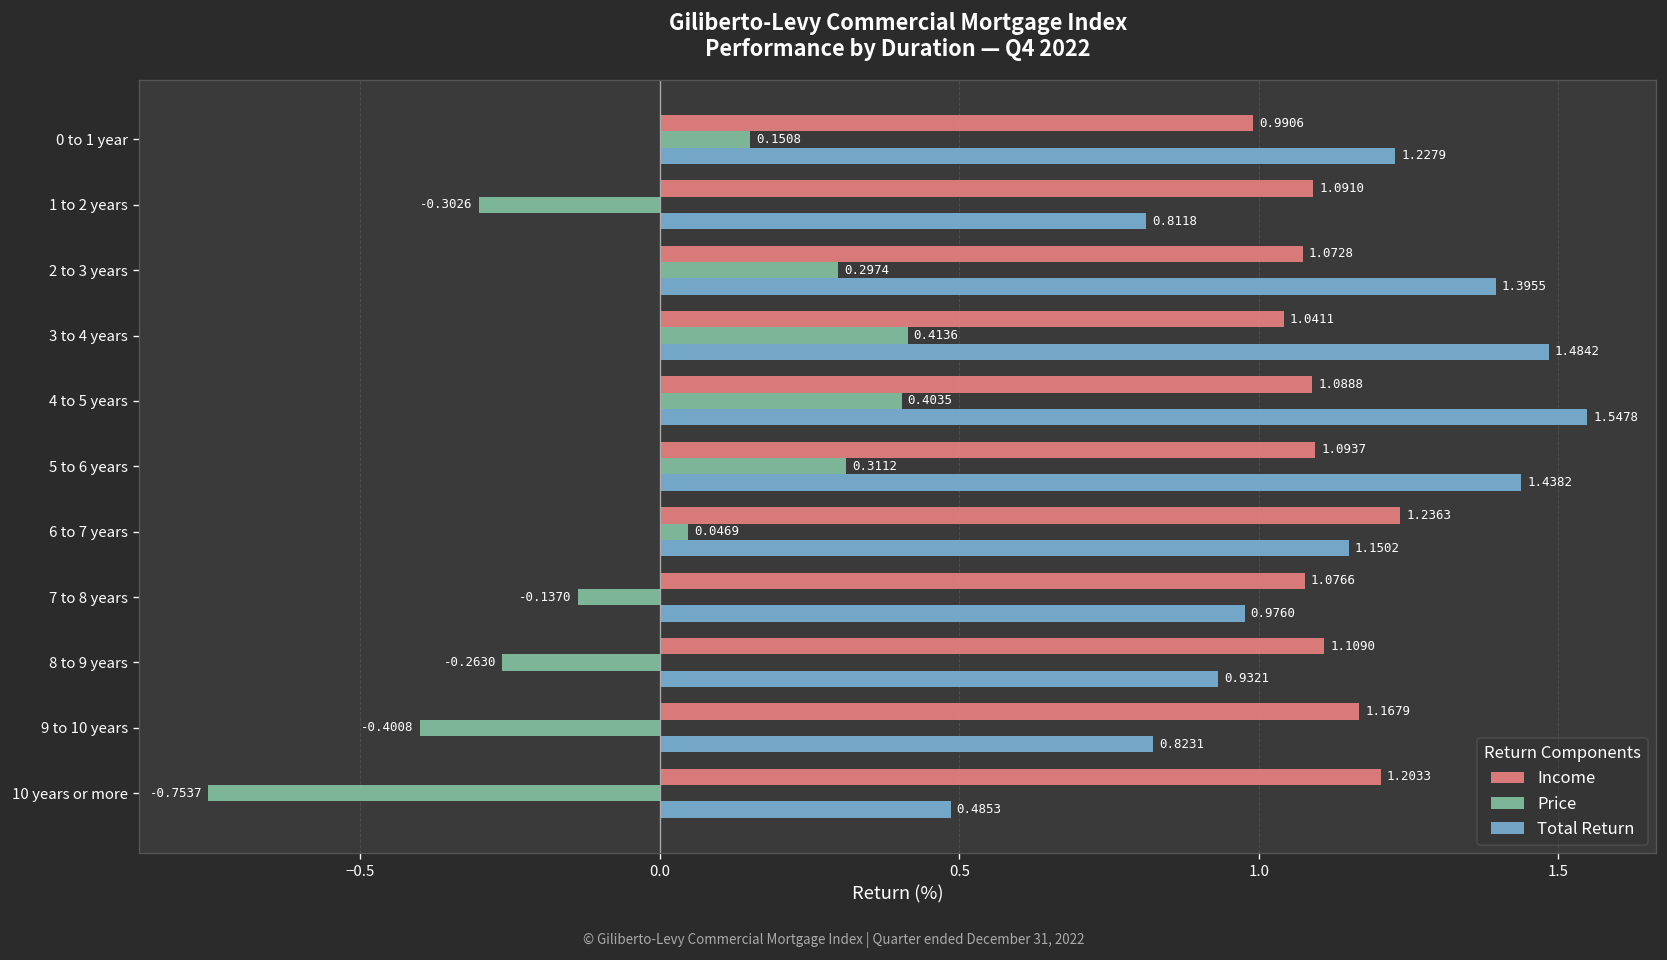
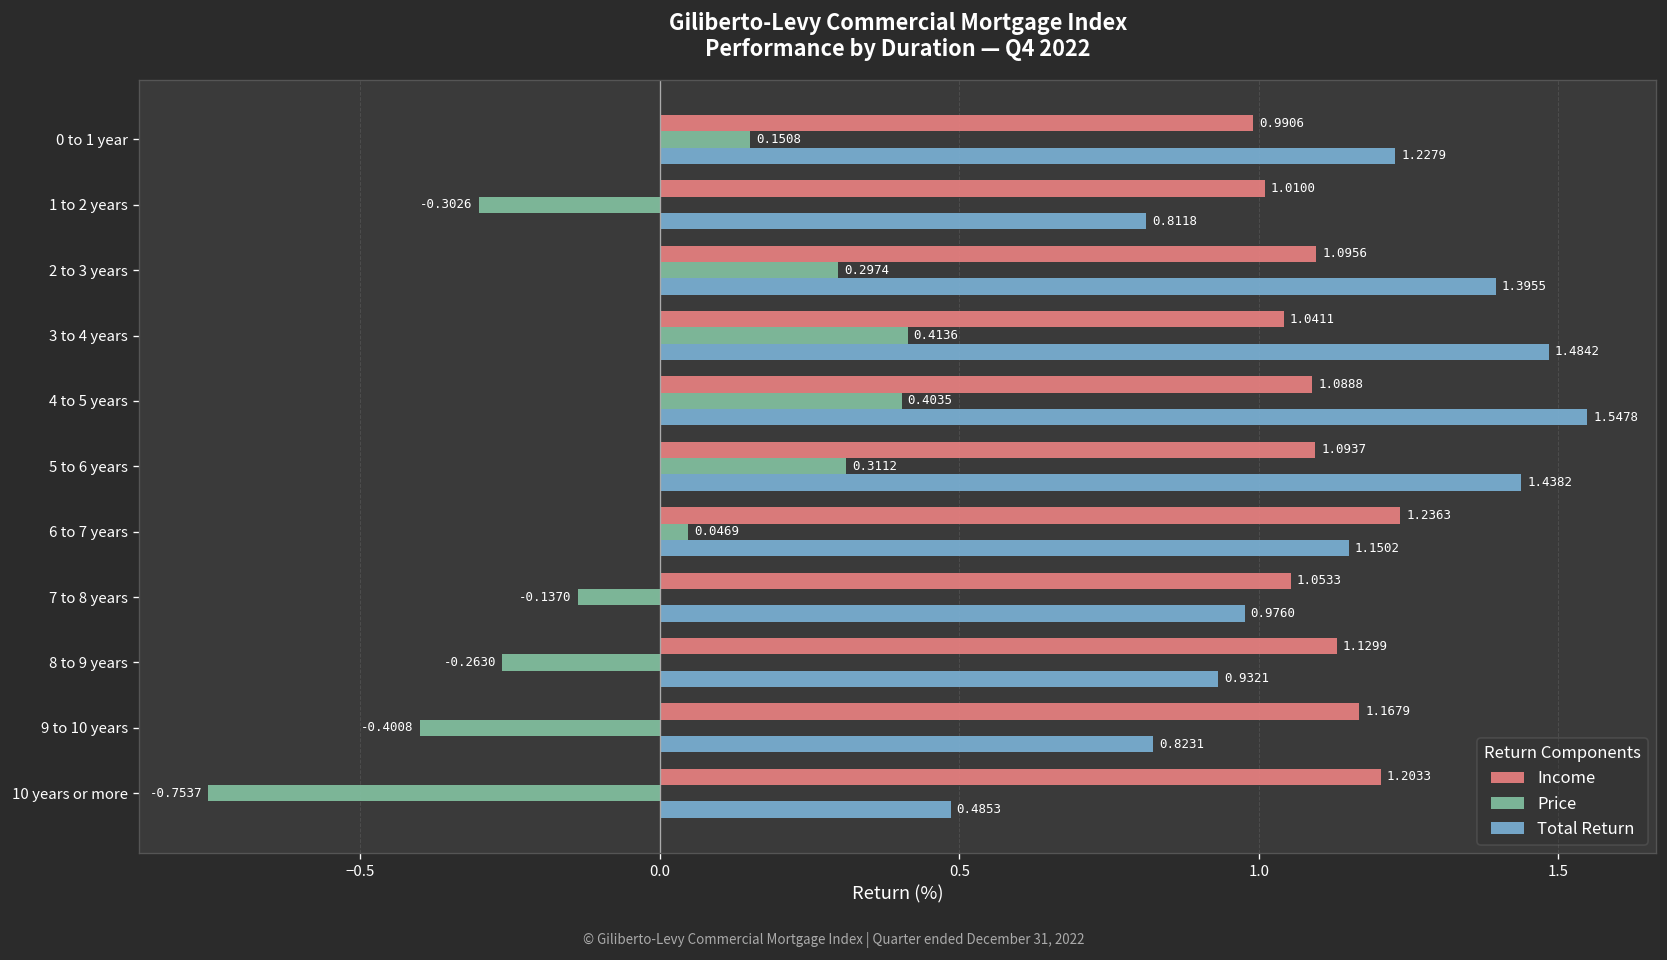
  {
    "Income": {
      "0 to 1 year": 0.9906,
-     "1 to 2 years": 1.0910,
-     "2 to 3 years": 1.0728,
+     "1 to 2 years": 1.0100,
+     "2 to 3 years": 1.0956,
      "3 to 4 years": 1.0411,
      "4 to 5 years": 1.0888,
      "5 to 6 years": 1.0937,
      "6 to 7 years": 1.2363,
-     "7 to 8 years": 1.0766,
-     "8 to 9 years": 1.1090,
+     "7 to 8 years": 1.0533,
+     "8 to 9 years": 1.1299,
      "9 to 10 years": 1.1679,
      "10 years or more": 1.2033
    }
  }
